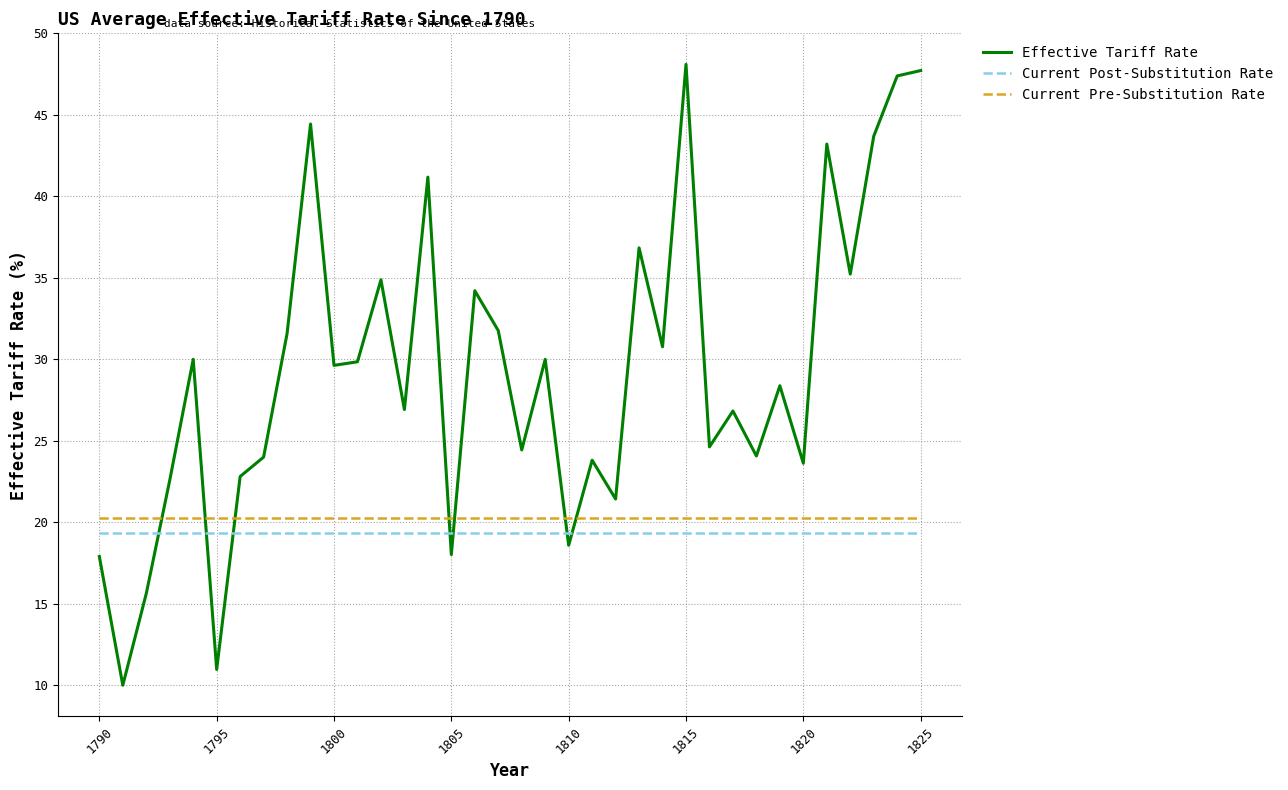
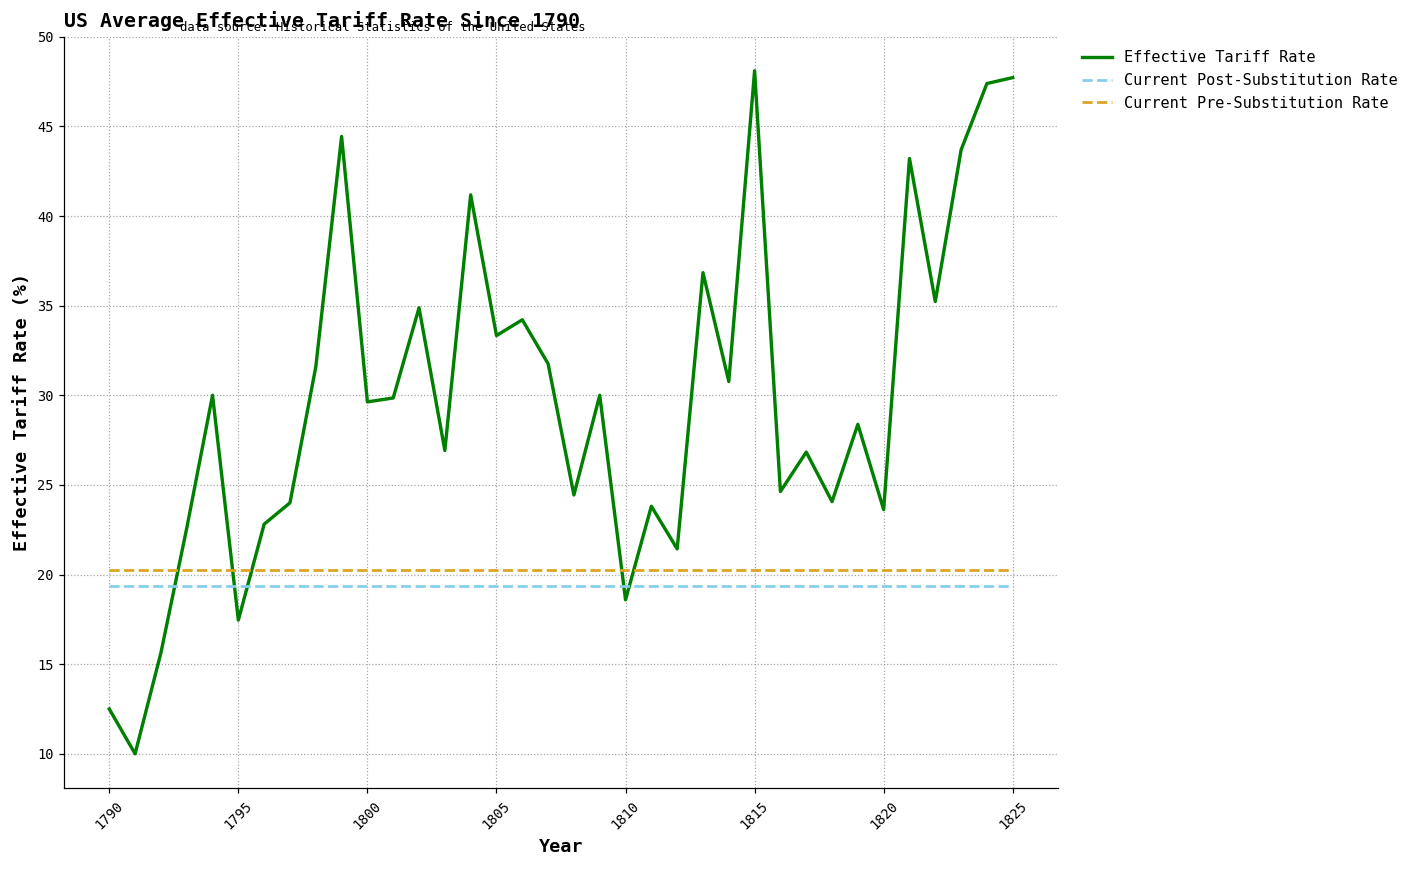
  {
    "Effective Tariff Rate": {
-     "1790": 17.9,
-     "1795": 11.0,
+     "1790": 12.5,
+     "1795": 17.5,
      "1800": 29.6,
-     "1805": 18.0,
+     "1805": 33.3,
      "1810": 18.6,
      "1815": 48.1,
      "1820": 23.6,
      "1825": 47.7
    },
    "Current Post-Substitution Rate": {
      "1790": 19.4,
      "1795": 19.4,
      "1800": 19.4,
      "1805": 19.4,
      "1810": 19.4,
      "1815": 19.4,
      "1820": 19.4,
      "1825": 19.4
    },
    "Current Pre-Substitution Rate": {
      "1790": 20.2,
      "1795": 20.2,
      "1800": 20.2,
      "1805": 20.2,
      "1810": 20.2,
      "1815": 20.2,
      "1820": 20.2,
      "1825": 20.2
    }
  }
